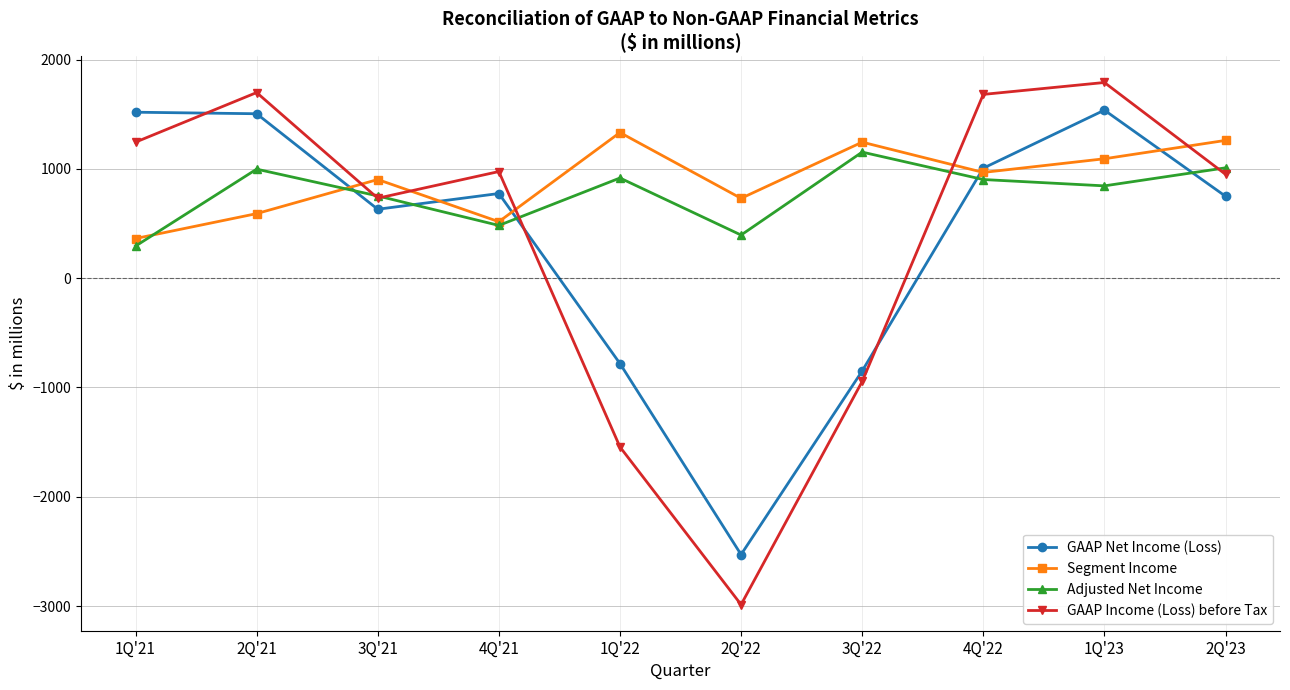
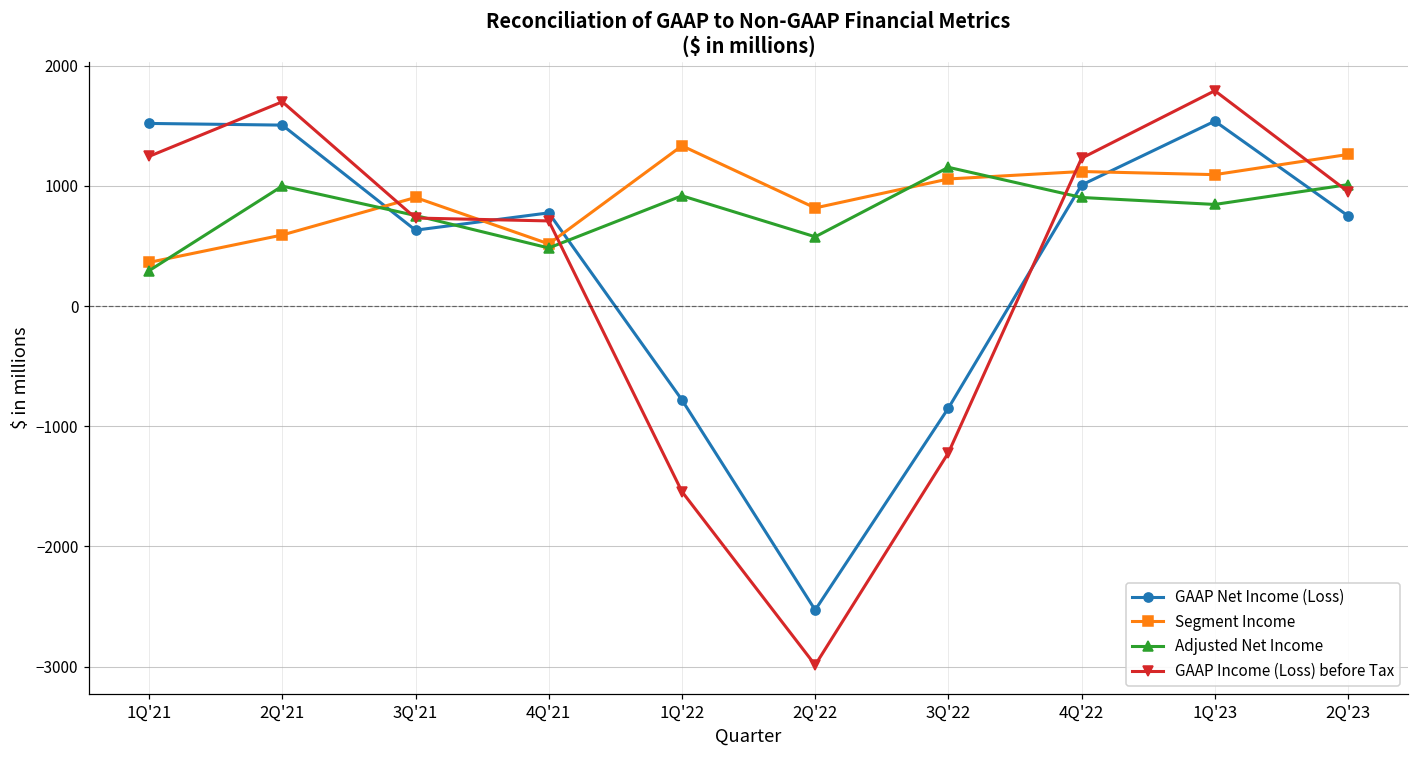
  {
    "GAAP Net Income (Loss)": {
      "1Q'21": 1520,
      "2Q'21": 1510,
      "3Q'21": 630,
      "4Q'21": 780,
      "1Q'22": -780,
      "2Q'22": -2530,
      "3Q'22": -850,
      "4Q'22": 1010,
      "1Q'23": 1540,
      "2Q'23": 750
    },
    "Segment Income": {
      "1Q'21": 360,
      "2Q'21": 590,
      "3Q'21": 900,
      "4Q'21": 520,
      "1Q'22": 1330,
-     "2Q'22": 730,
-     "3Q'22": 1250,
-     "4Q'22": 970,
+     "2Q'22": 820,
+     "3Q'22": 1060,
+     "4Q'22": 1120,
      "1Q'23": 1090,
      "2Q'23": 1260
    },
    "Adjusted Net Income": {
      "1Q'21": 290,
      "2Q'21": 1000,
      "4Q'21": 480,
      "1Q'22": 920,
-     "2Q'22": 400,
+     "2Q'22": 580,
      "3Q'22": 1150,
      "4Q'22": 900,
      "1Q'23": 850,
      "2Q'23": 1010
    },
    "GAAP Income (Loss) before Tax": {
      "1Q'21": 1250,
      "2Q'21": 1700,
-     "4Q'21": 980,
+     "4Q'21": 710,
      "1Q'22": -1540,
      "2Q'22": -2990,
-     "3Q'22": -950,
-     "4Q'22": 1680,
+     "3Q'22": -1220,
+     "4Q'22": 1230,
      "1Q'23": 1790,
      "2Q'23": 950
    }
  }
